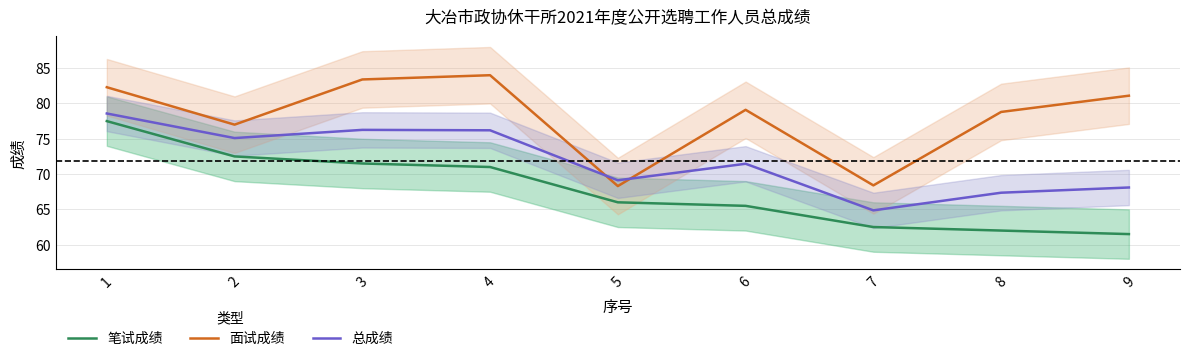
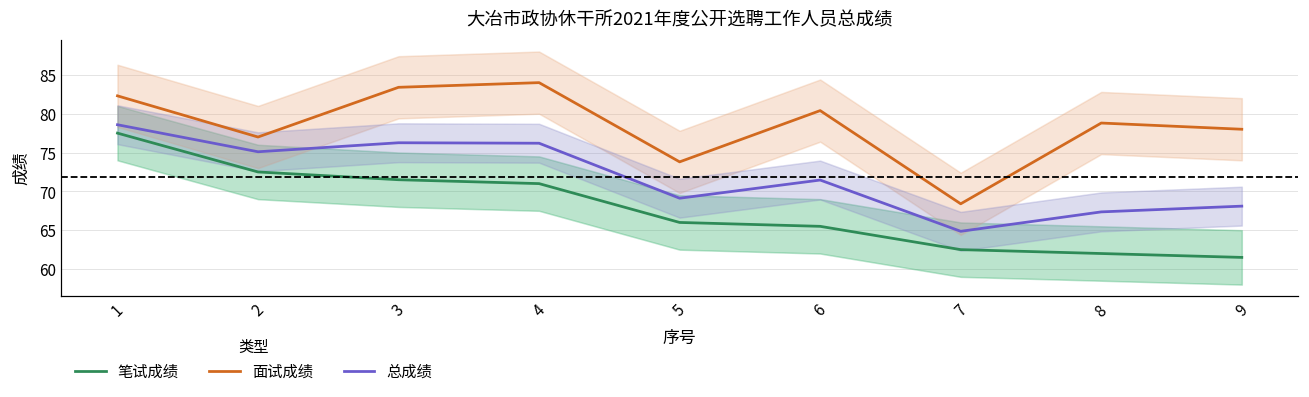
  {
    "面试成绩": {
      "1": 82,
      "2": 77,
      "3": 83,
      "4": 84,
-     "5": 68,
-     "6": 79,
+     "5": 74,
+     "6": 80,
      "7": 68,
      "8": 79,
-     "9": 81
+     "9": 78
    }
  }
